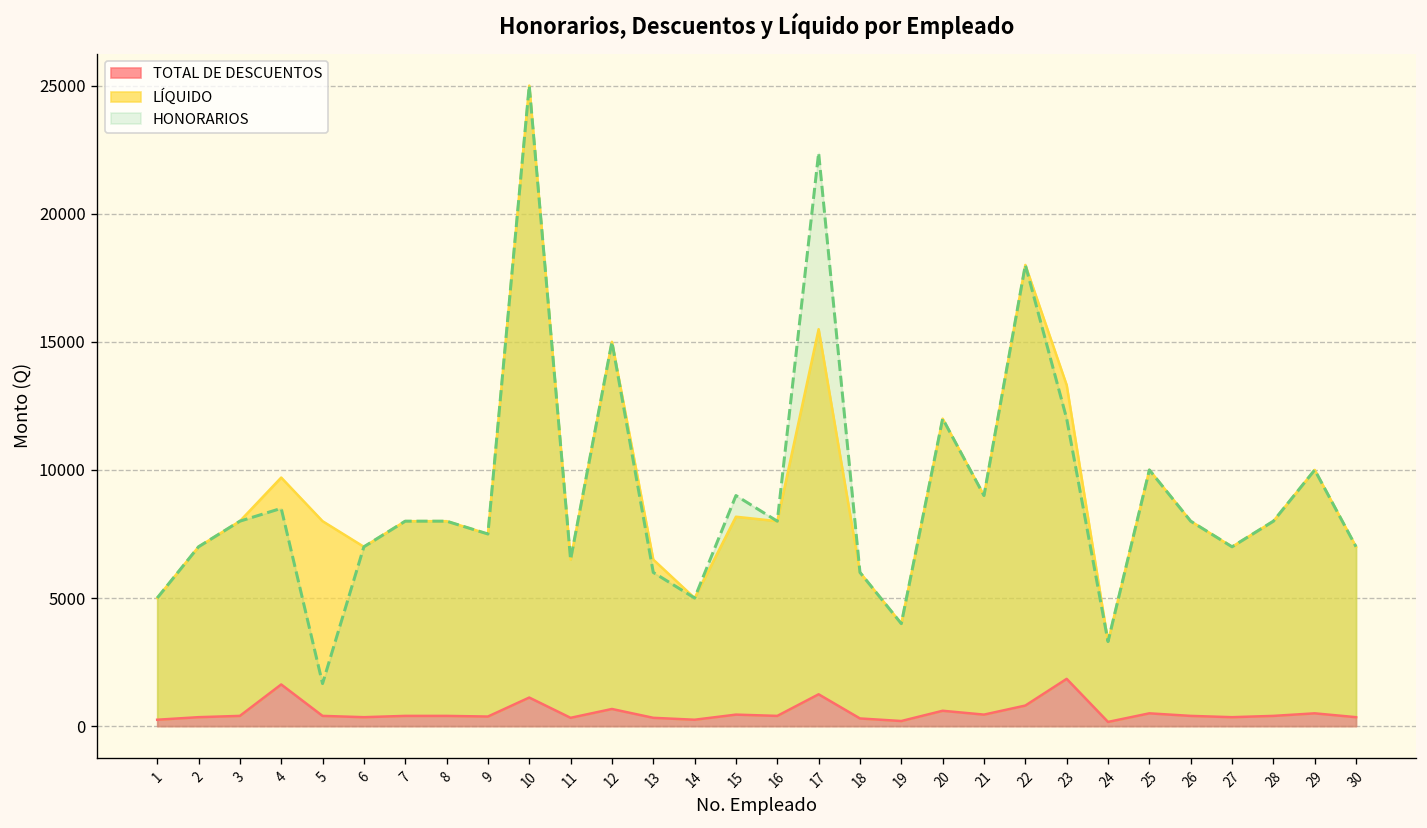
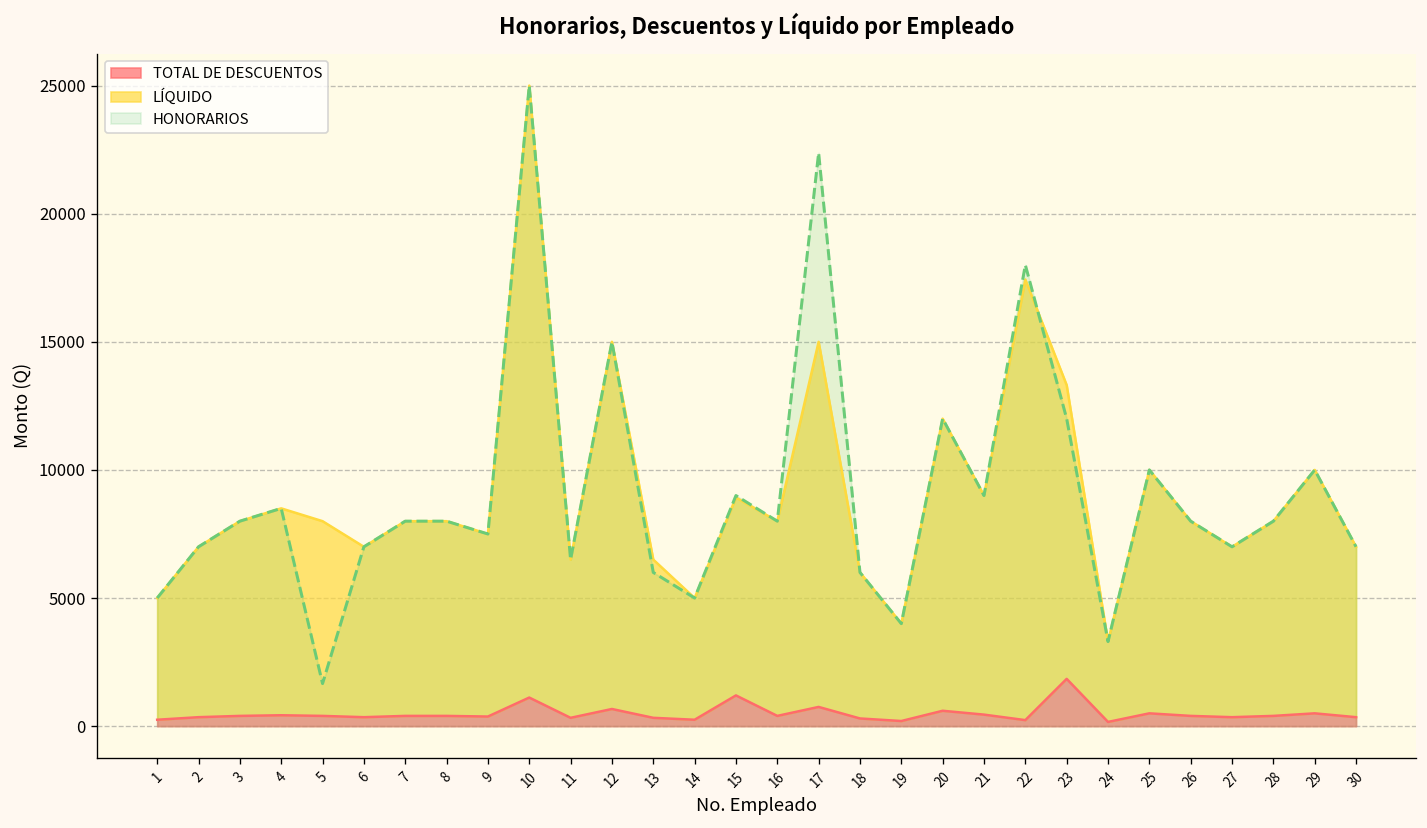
  {
    "TOTAL DE DESCUENTOS": {
      "1": 300,
      "2": 400,
      "3": 400,
-     "4": 1600,
+     "4": 400,
      "5": 400,
      "6": 400,
      "7": 400,
      "8": 400,
      "9": 400,
      "10": 1100,
      "11": 300,
      "12": 700,
      "13": 300,
      "14": 300,
-     "15": 500,
+     "15": 1200,
      "16": 400,
-     "17": 1200,
+     "17": 800,
      "18": 300,
      "19": 200,
      "20": 600,
      "21": 500,
-     "22": 800,
+     "22": 200,
      "23": 1800,
      "24": 200,
      "25": 500,
      "26": 400,
      "27": 400,
      "28": 400,
      "29": 500,
      "30": 400
    },
    "LÍQUIDO": {
      "5": 7600,
      "13": 6200,
      "17": 14300,
      "23": 11500
    },
    "HONORARIOS": {
      "5": 1700,
      "13": 6000,
      "17": 22400,
      "23": 12000
    }
  }
